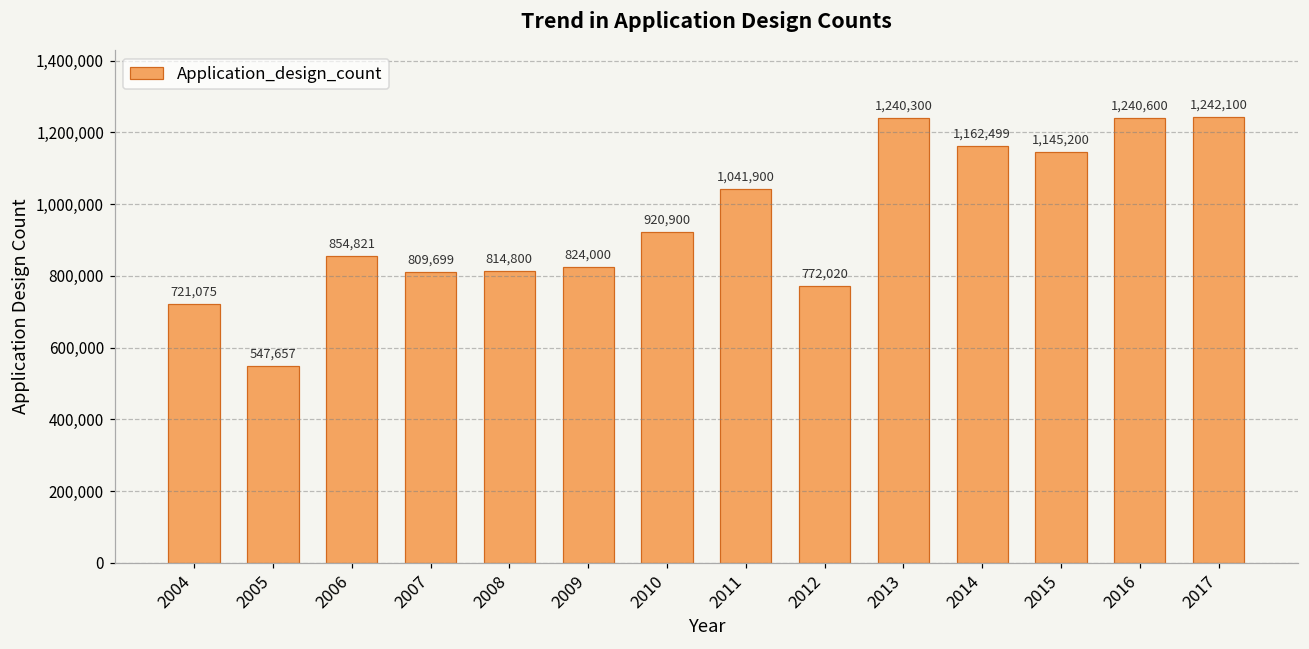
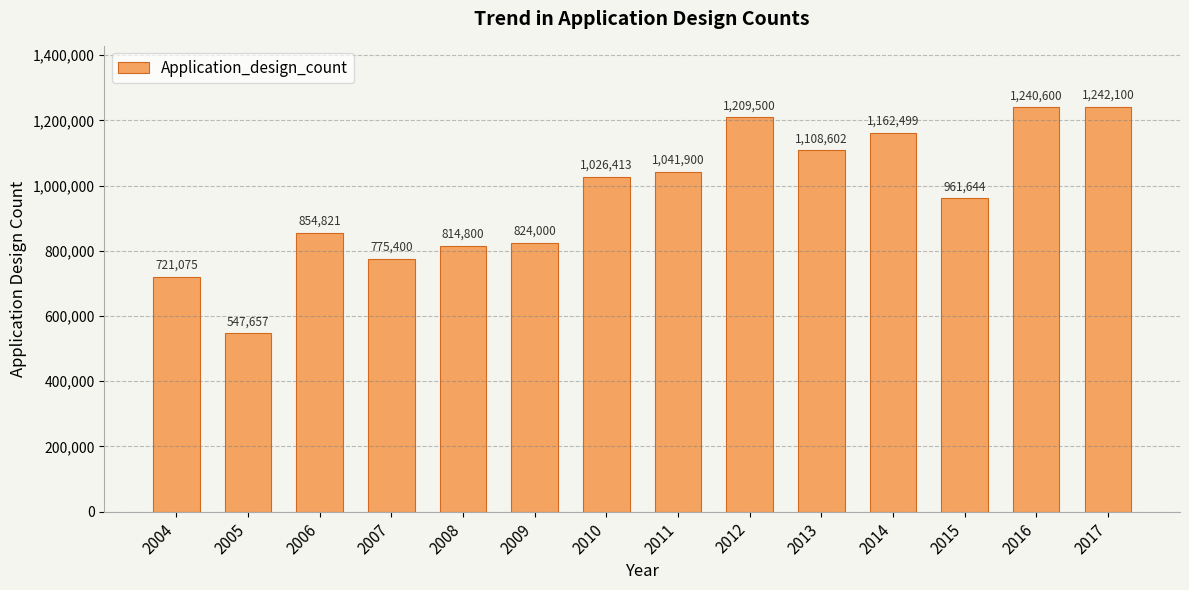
  {
    "2004": "721,075",
    "2005": "547,657",
    "2006": "854,821",
-   "2007": "809,699",
+   "2007": "775,400",
    "2008": "814,800",
    "2009": "824,000",
-   "2010": "920,900",
+   "2010": "1,026,413",
    "2011": "1,041,900",
-   "2012": "772,020",
-   "2013": "1,240,300",
+   "2012": "1,209,500",
+   "2013": "1,108,602",
    "2014": "1,162,499",
-   "2015": "1,145,200",
+   "2015": "961,644",
    "2016": "1,240,600",
    "2017": "1,242,100"
  }
